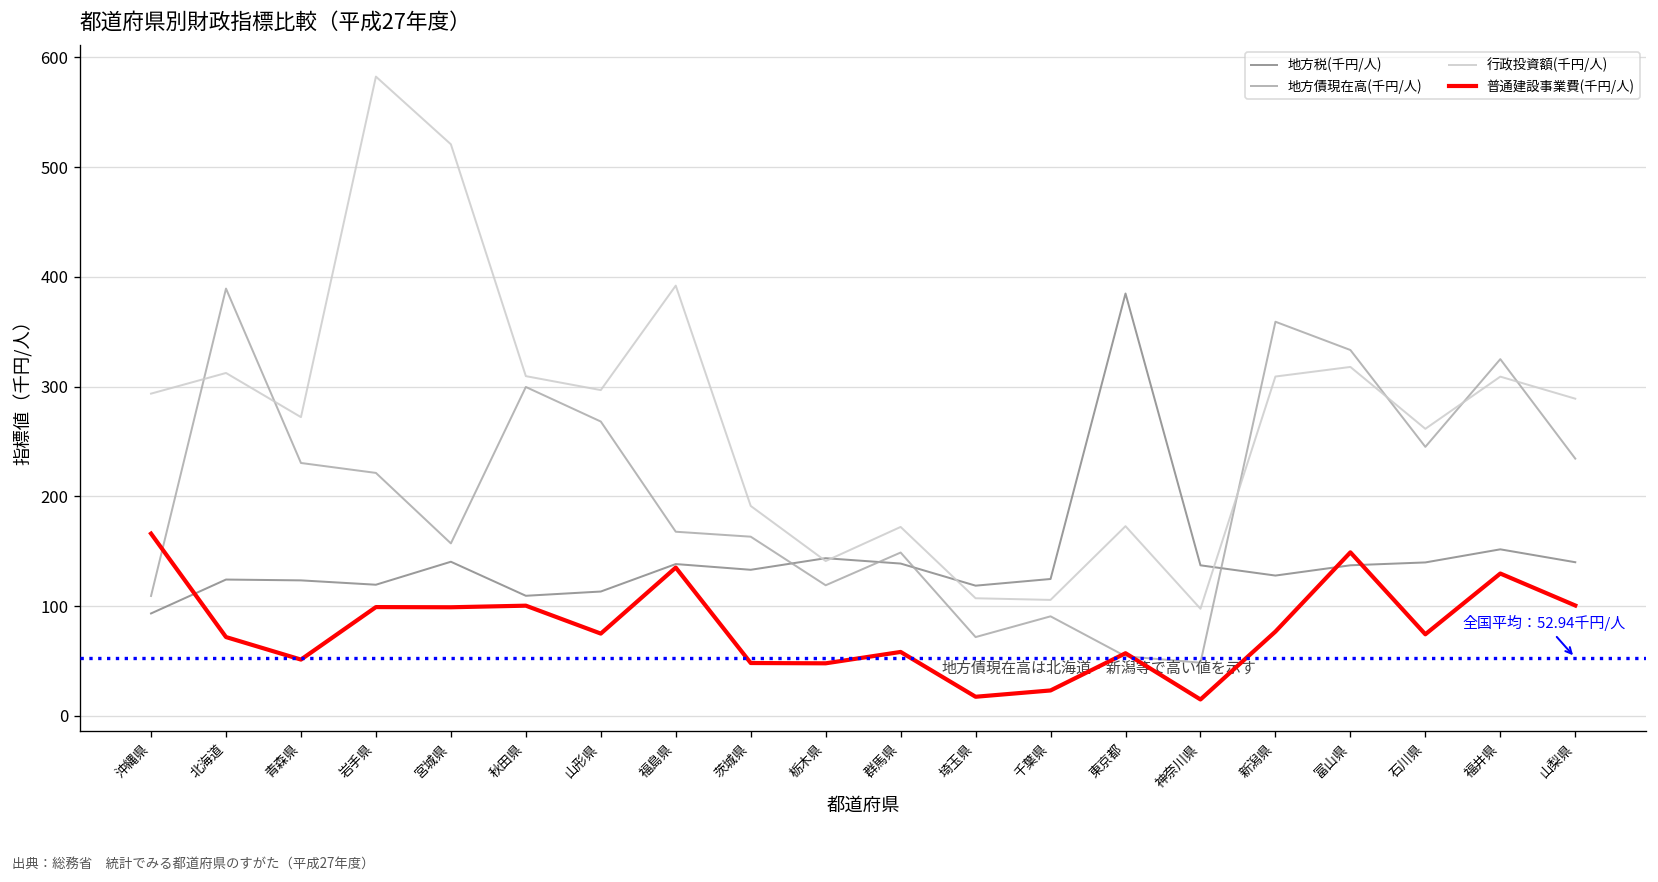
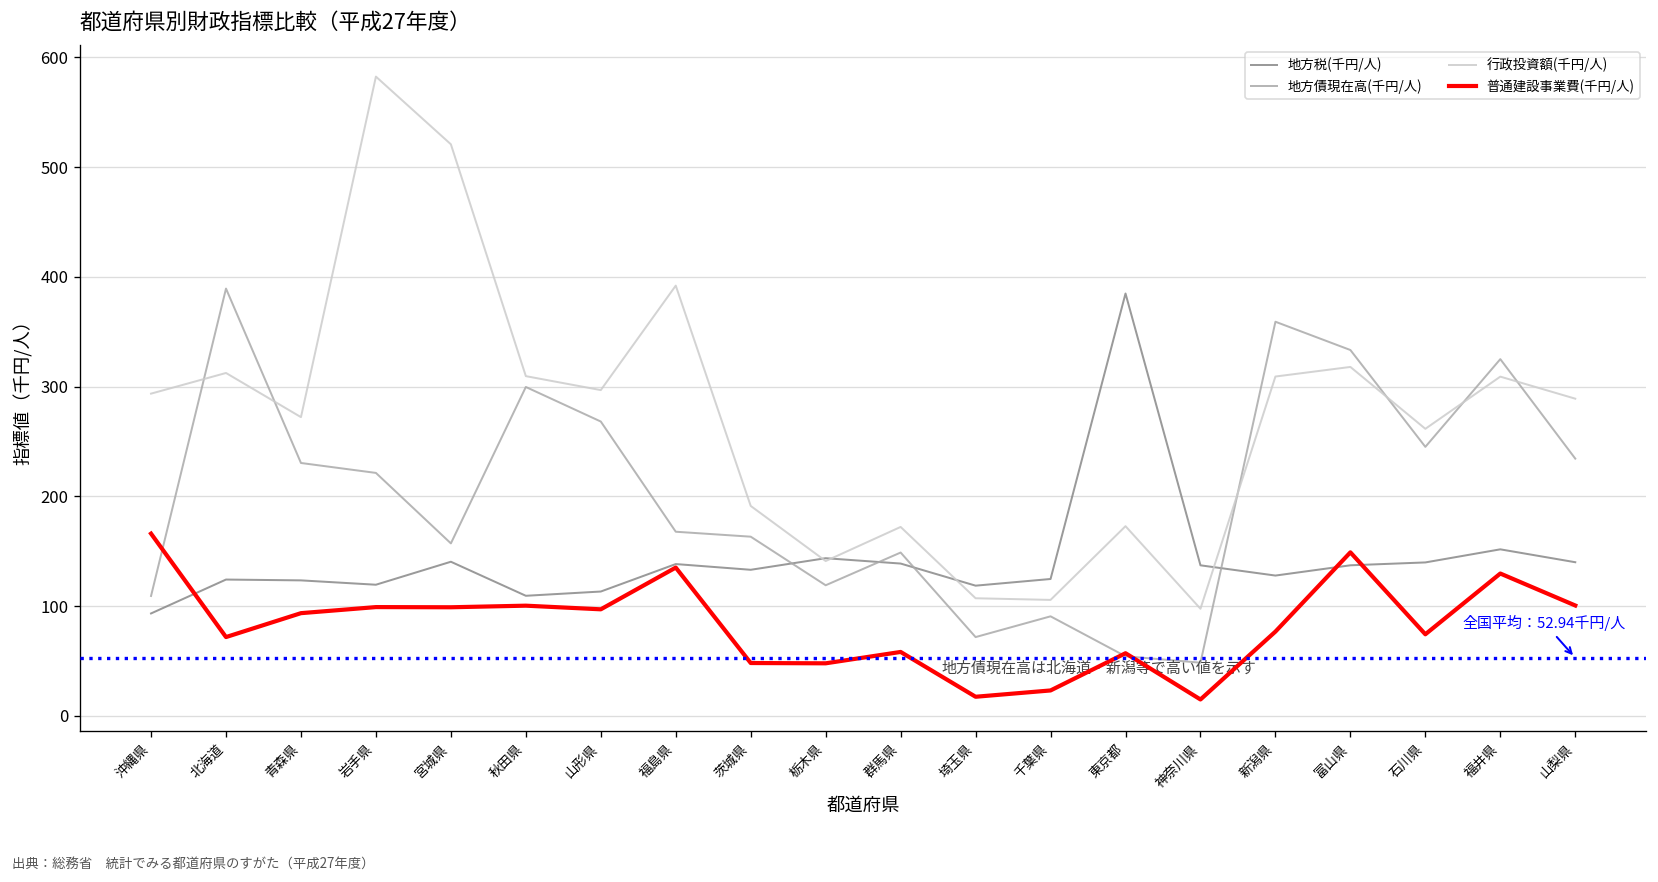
  {
    "普通建設事業費(千円/人)": {
      "沖縄県": 170,
      "北海道": 70,
-     "青森県": 50,
+     "青森県": 90,
      "岩手県": 100,
      "宮城県": 100,
      "秋田県": 100,
-     "山形県": 70,
+     "山形県": 100,
      "福島県": 140,
      "茨城県": 50,
      "栃木県": 50,
      "群馬県": 60,
      "埼玉県": 20,
      "千葉県": 20,
      "東京都": 60,
      "神奈川県": 10,
      "新潟県": 80,
      "富山県": 150,
      "石川県": 70,
      "福井県": 130
    }
  }
